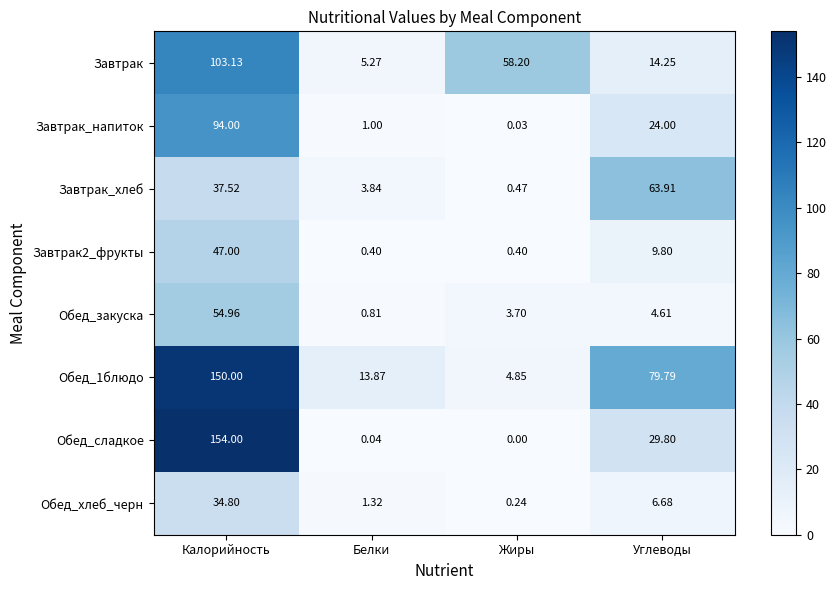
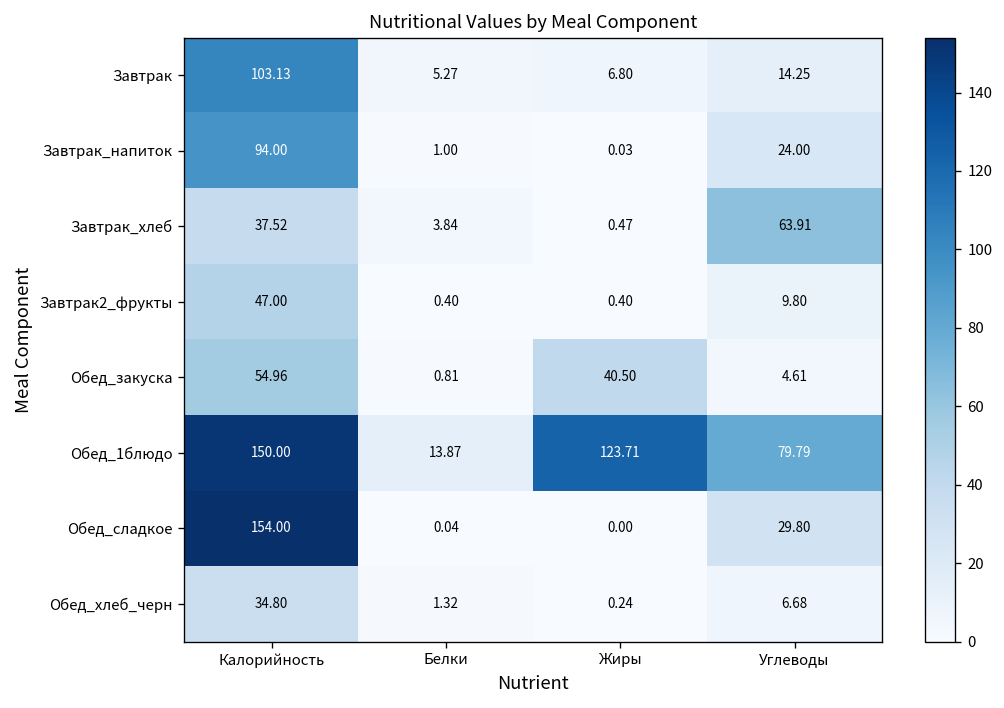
  {
    "Завтрак": {
      "Калорийность": 103.13,
      "Белки": 5.27,
-     "Жиры": 58.20,
+     "Жиры": 6.80,
      "Углеводы": 14.25
    },
    "Завтрак_напиток": {
      "Калорийность": 94.00,
      "Белки": 1.00,
      "Жиры": 0.03,
      "Углеводы": 24.00
    },
    "Завтрак_хлеб": {
      "Калорийность": 37.52,
      "Белки": 3.84,
      "Жиры": 0.47,
      "Углеводы": 63.91
    },
    "Завтрак2_фрукты": {
      "Калорийность": 47.00,
      "Белки": 0.40,
      "Жиры": 0.40,
      "Углеводы": 9.80
    },
    "Обед_закуска": {
      "Калорийность": 54.96,
      "Белки": 0.81,
-     "Жиры": 3.70,
+     "Жиры": 40.50,
      "Углеводы": 4.61
    },
    "Обед_1блюдо": {
      "Калорийность": 150.00,
      "Белки": 13.87,
-     "Жиры": 4.85,
+     "Жиры": 123.71,
      "Углеводы": 79.79
    },
    "Обед_сладкое": {
      "Калорийность": 154.00,
      "Белки": 0.04,
      "Жиры": 0.00,
      "Углеводы": 29.80
    },
    "Обед_хлеб_черн": {
      "Калорийность": 34.80,
      "Белки": 1.32,
      "Жиры": 0.24,
      "Углеводы": 6.68
    }
  }
